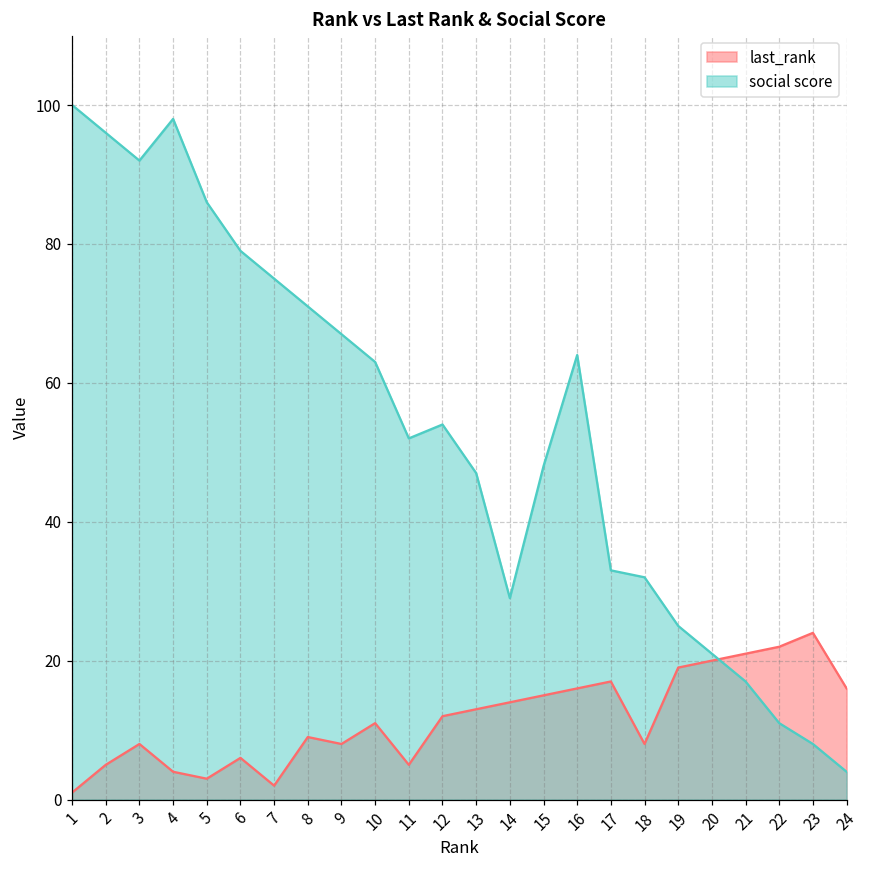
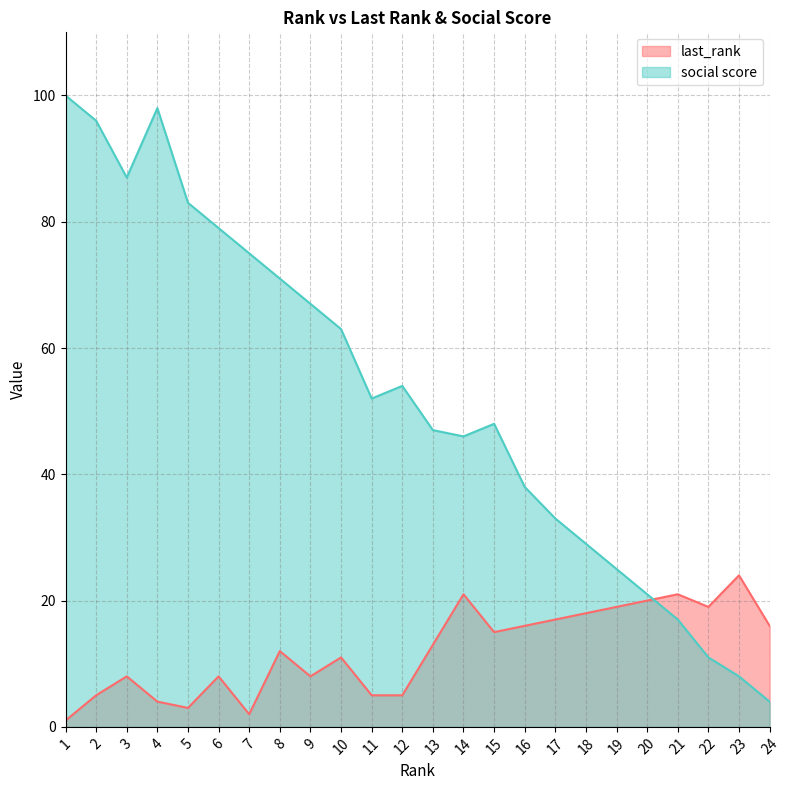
  {
    "last_rank": {
      "1": 1,
      "2": 5,
      "3": 8,
      "4": 4,
      "5": 3,
-     "6": 6,
+     "6": 8,
      "7": 2,
-     "8": 9,
+     "8": 12,
      "9": 8,
      "10": 11,
      "11": 5,
-     "12": 12,
+     "12": 5,
      "13": 13,
-     "14": 14,
+     "14": 21,
      "15": 15,
      "16": 16,
      "17": 17,
-     "18": 8,
+     "18": 18,
      "19": 19,
      "20": 20,
      "21": 21,
-     "22": 22,
+     "22": 19,
      "23": 24,
      "24": 16
    },
    "social score": {
      "1": 100,
      "2": 96,
-     "3": 92,
+     "3": 87,
      "4": 98,
-     "5": 86,
+     "5": 83,
      "6": 79,
      "7": 75,
      "8": 71,
      "9": 67,
      "10": 63,
      "11": 52,
      "12": 54,
      "13": 47,
-     "14": 29,
+     "14": 46,
      "15": 48,
-     "16": 64,
+     "16": 38,
      "17": 33,
-     "18": 32,
+     "18": 29,
      "19": 25,
      "20": 21,
      "21": 17,
      "22": 11,
      "23": 8,
      "24": 4
    }
  }
